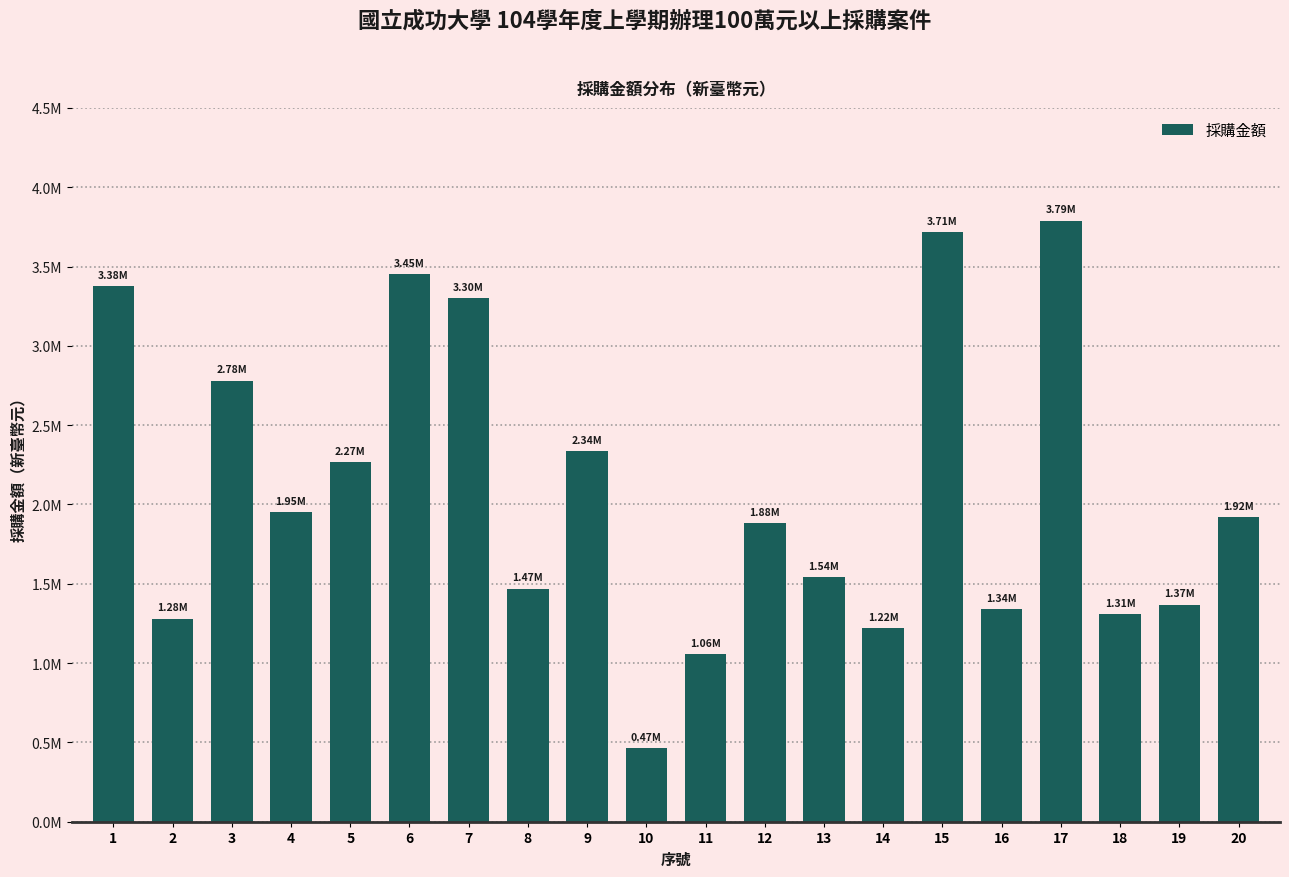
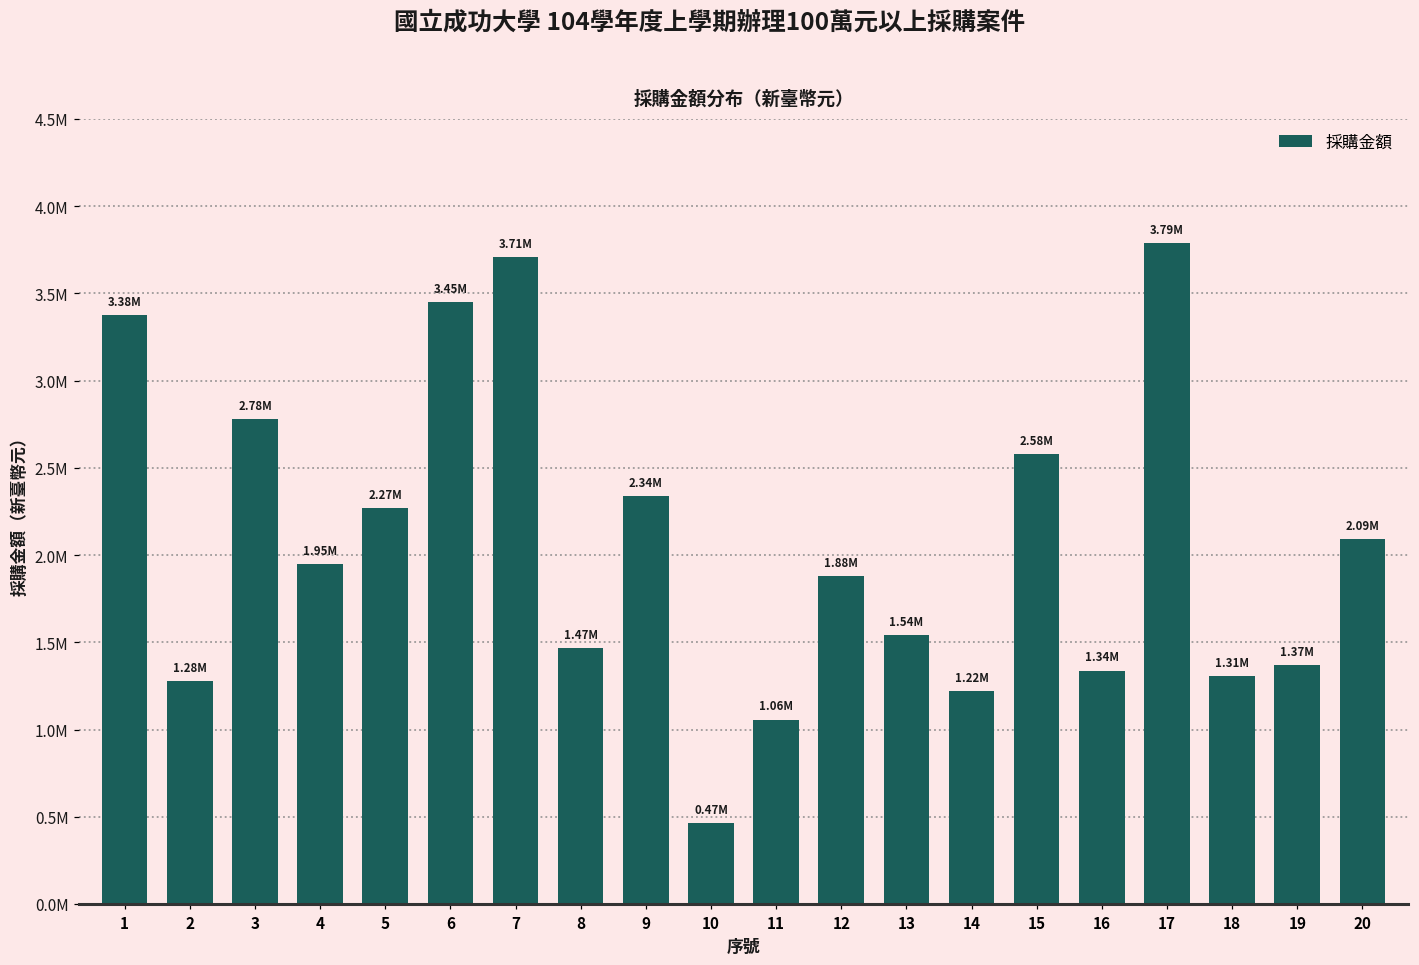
  {
    "1": "3.38M",
    "2": "1.28M",
    "3": "2.78M",
    "4": "1.95M",
    "5": "2.27M",
    "6": "3.45M",
-   "7": "3.30M",
+   "7": "3.71M",
    "8": "1.47M",
    "9": "2.34M",
    "10": "0.47M",
    "11": "1.06M",
    "12": "1.88M",
    "13": "1.54M",
    "14": "1.22M",
-   "15": "3.71M",
+   "15": "2.58M",
    "16": "1.34M",
    "17": "3.79M",
    "18": "1.31M",
    "19": "1.37M",
-   "20": "1.92M"
+   "20": "2.09M"
  }
